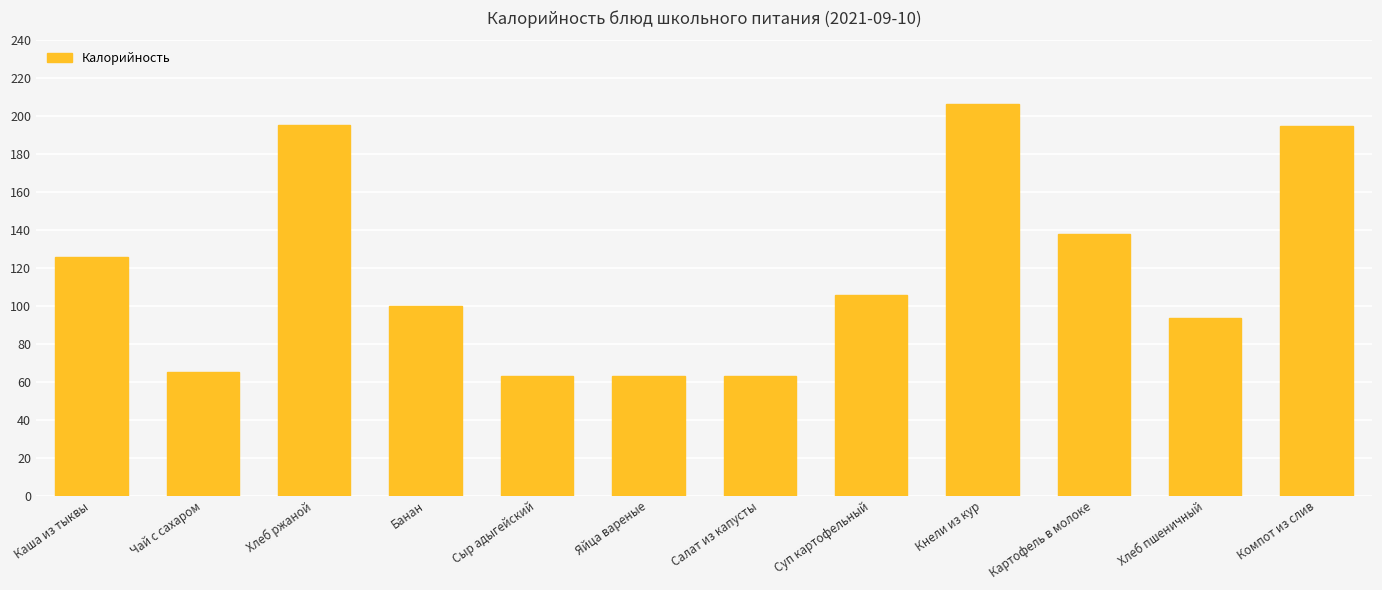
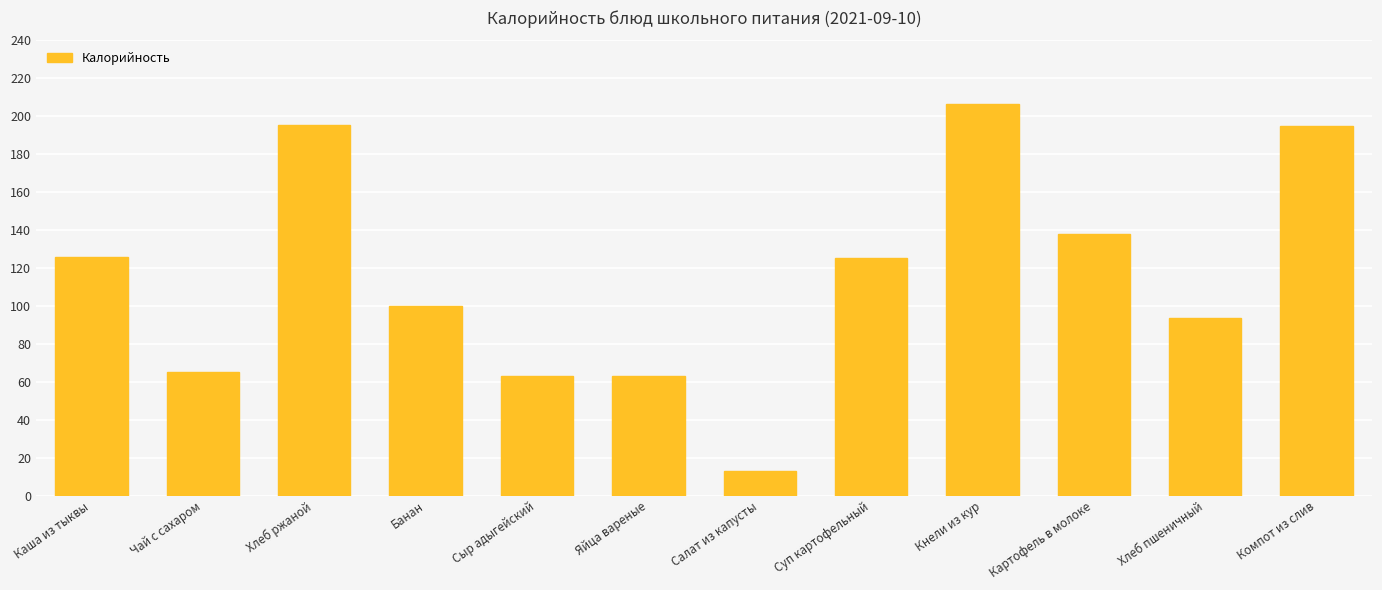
  {
    "Каша из тыквы": 126,
    "Чай с сахаром": 65,
    "Хлеб ржаной": 196,
    "Банан": 100,
    "Сыр адыгейский": 63,
    "Яйца вареные": 63,
-   "Салат из капусты": 63,
-   "Суп картофельный": 106,
+   "Салат из капусты": 13,
+   "Суп картофельный": 125,
    "Кнели из кур": 207,
    "Картофель в молоке": 138,
    "Хлеб пшеничный": 94,
    "Компот из слив": 195
  }
